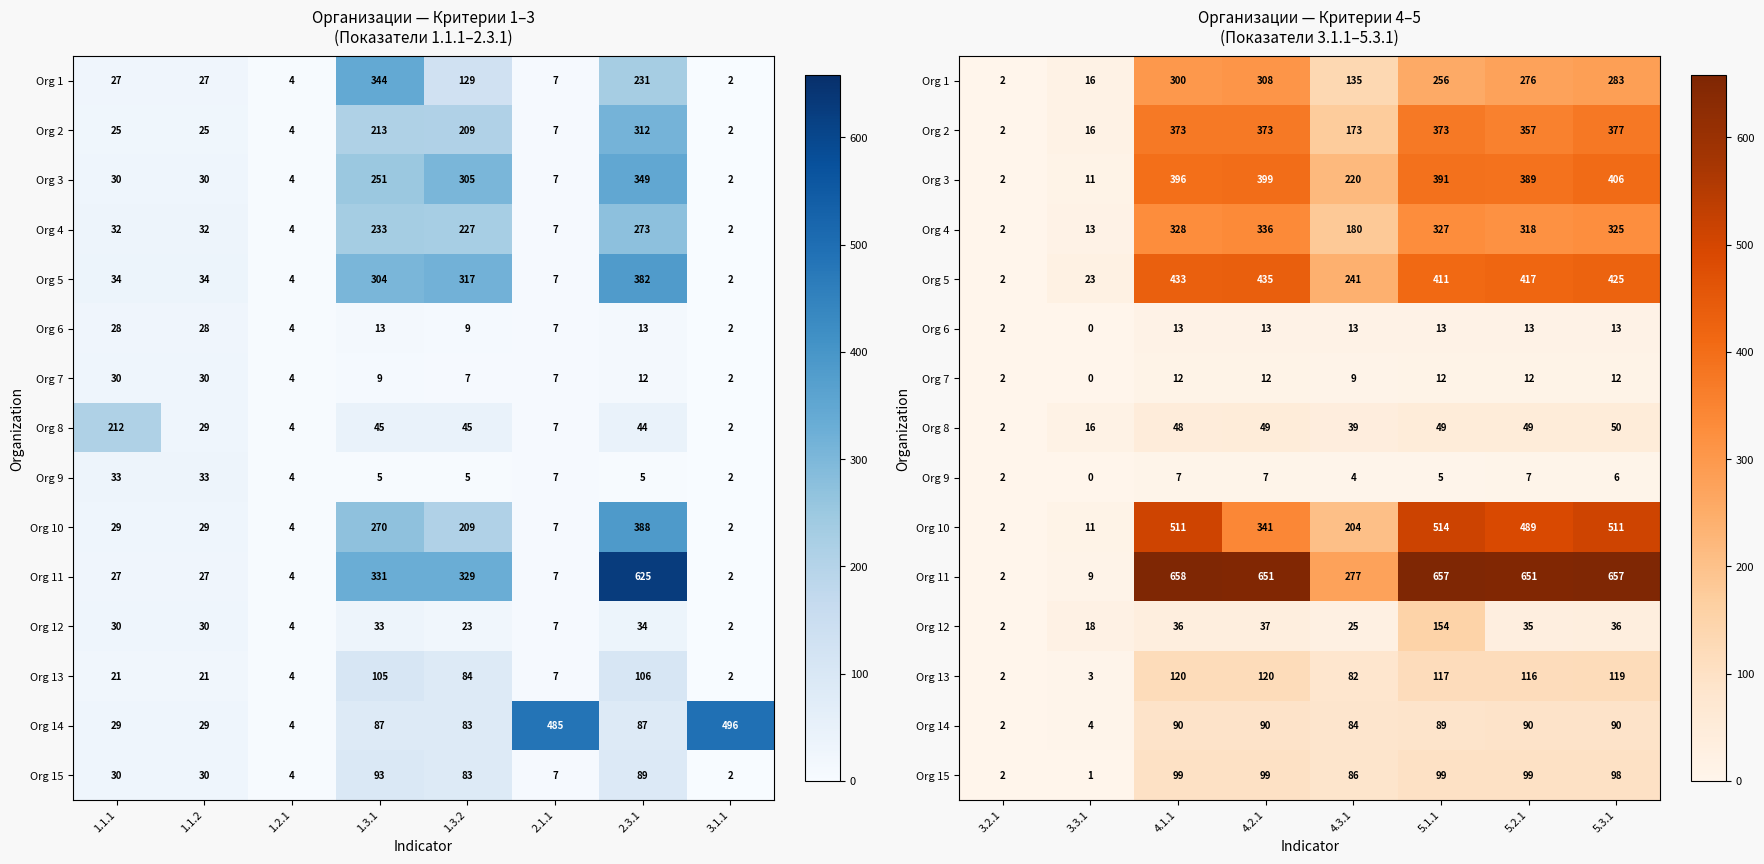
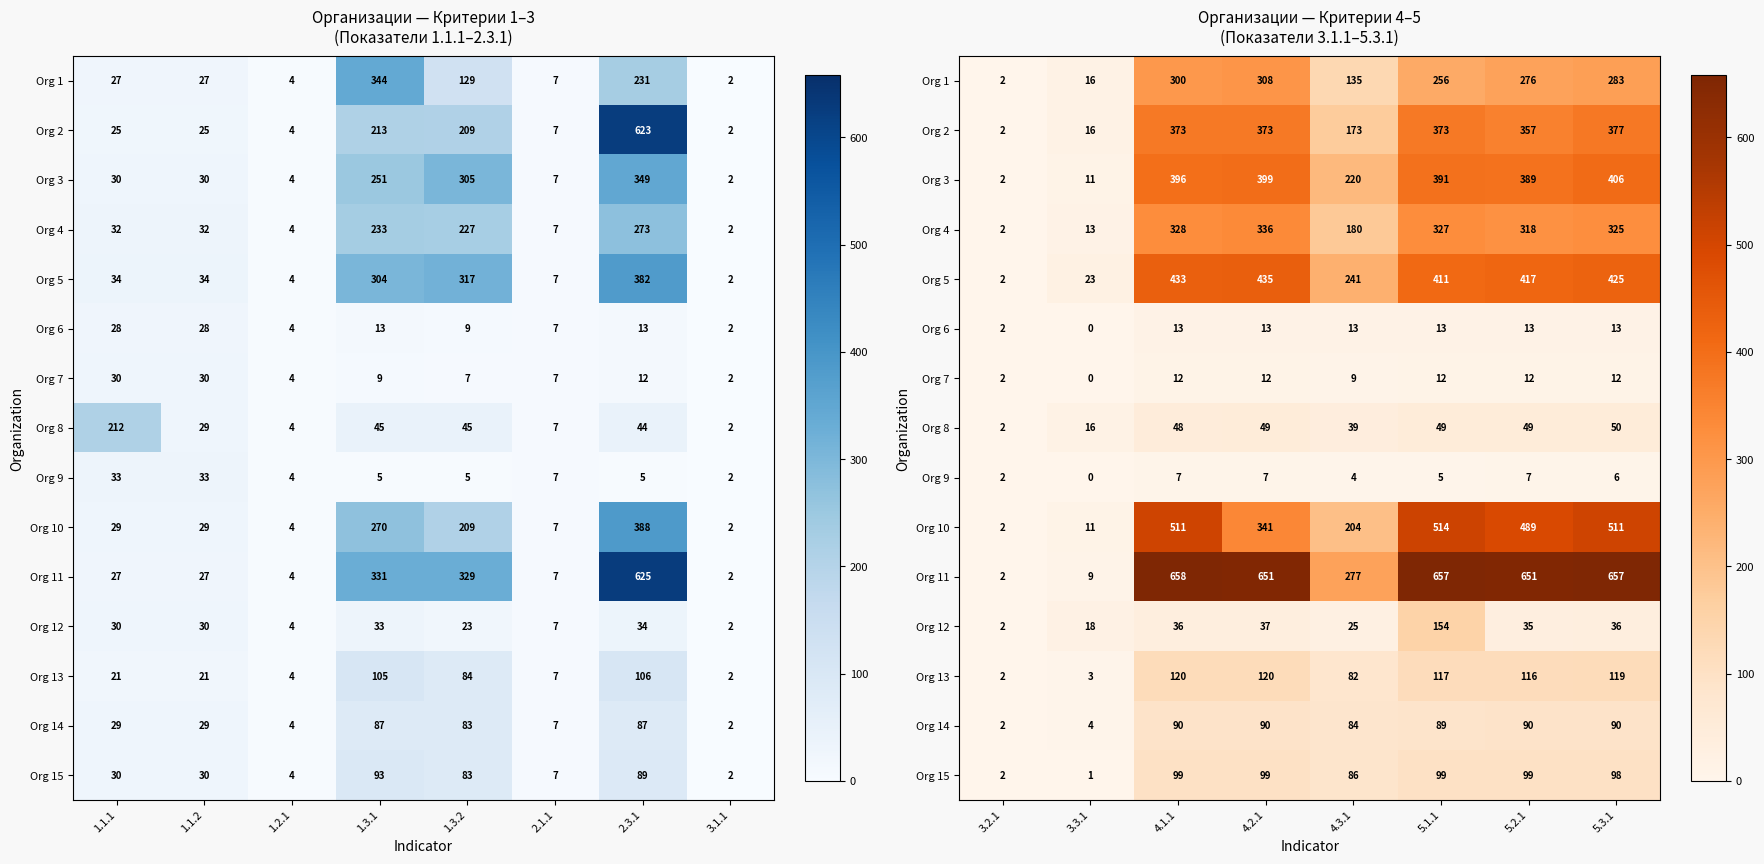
  {
    "Организации — Критерии 1–3 (Показатели 1.1.1–2.3.1)": {
      "Org 2": {
        "1.1.1": 25,
        "1.1.2": 25,
        "1.2.1": 4,
        "1.3.1": 213,
        "1.3.2": 209,
        "2.1.1": 7,
-       "2.3.1": 312,
+       "2.3.1": 623,
        "3.1.1": 2
      },
      "Org 14": {
        "1.1.1": 29,
        "1.1.2": 29,
        "1.2.1": 4,
        "1.3.1": 87,
        "1.3.2": 83,
-       "2.1.1": 485,
+       "2.1.1": 7,
        "2.3.1": 87,
-       "3.1.1": 496
+       "3.1.1": 2
      }
    }
  }
